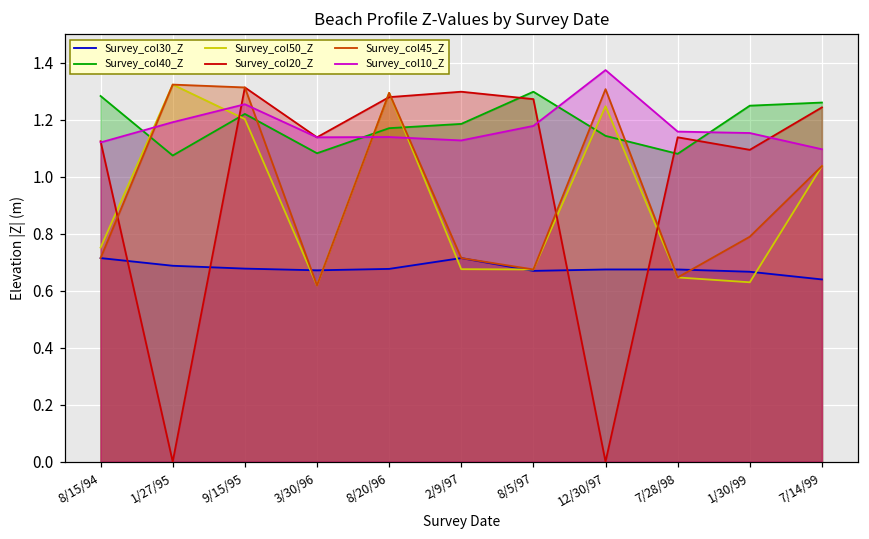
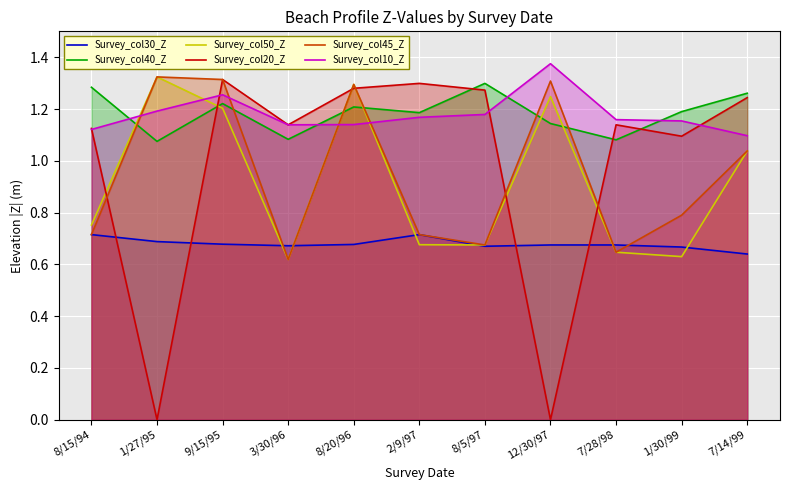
  {
    "Survey_col30_Z": {
      "1/27/95": 0.69,
      "9/15/95": 0.68,
      "3/30/96": 0.67,
      "8/20/96": 0.68,
      "12/30/97": 0.68,
      "7/28/98": 0.68,
      "1/30/99": 0.67,
      "7/14/99": 0.64
    },
    "Survey_col40_Z": {
      "8/15/94": 1.28,
      "1/27/95": 1.08,
      "9/15/95": 1.22,
      "3/30/96": 1.08,
-     "8/20/96": 1.17,
+     "8/20/96": 1.21,
      "2/9/97": 1.19,
      "8/5/97": 1.30,
      "12/30/97": 1.14,
      "7/28/98": 1.08,
-     "1/30/99": 1.25,
+     "1/30/99": 1.19,
      "7/14/99": 1.26
    },
    "Survey_col50_Z": {
      "8/15/94": 0.75,
      "9/15/95": 1.20,
      "2/9/97": 0.68,
      "12/30/97": 1.25,
      "1/30/99": 0.63
    },
    "Survey_col20_Z": {
      "1/27/95": 0.00,
      "8/20/96": 1.28,
      "2/9/97": 1.30,
      "8/5/97": 1.27,
      "12/30/97": 0.00,
      "7/28/98": 1.14,
      "1/30/99": 1.10,
      "7/14/99": 1.24
    },
    "Survey_col45_Z": {
      "12/30/97": 1.31,
      "1/30/99": 0.79
    },
    "Survey_col10_Z": {
      "1/27/95": 1.19,
      "9/15/95": 1.26,
      "8/20/96": 1.14,
-     "2/9/97": 1.13,
+     "2/9/97": 1.17,
      "8/5/97": 1.18,
      "12/30/97": 1.38,
      "7/28/98": 1.16,
      "1/30/99": 1.15,
      "7/14/99": 1.10
    }
  }
